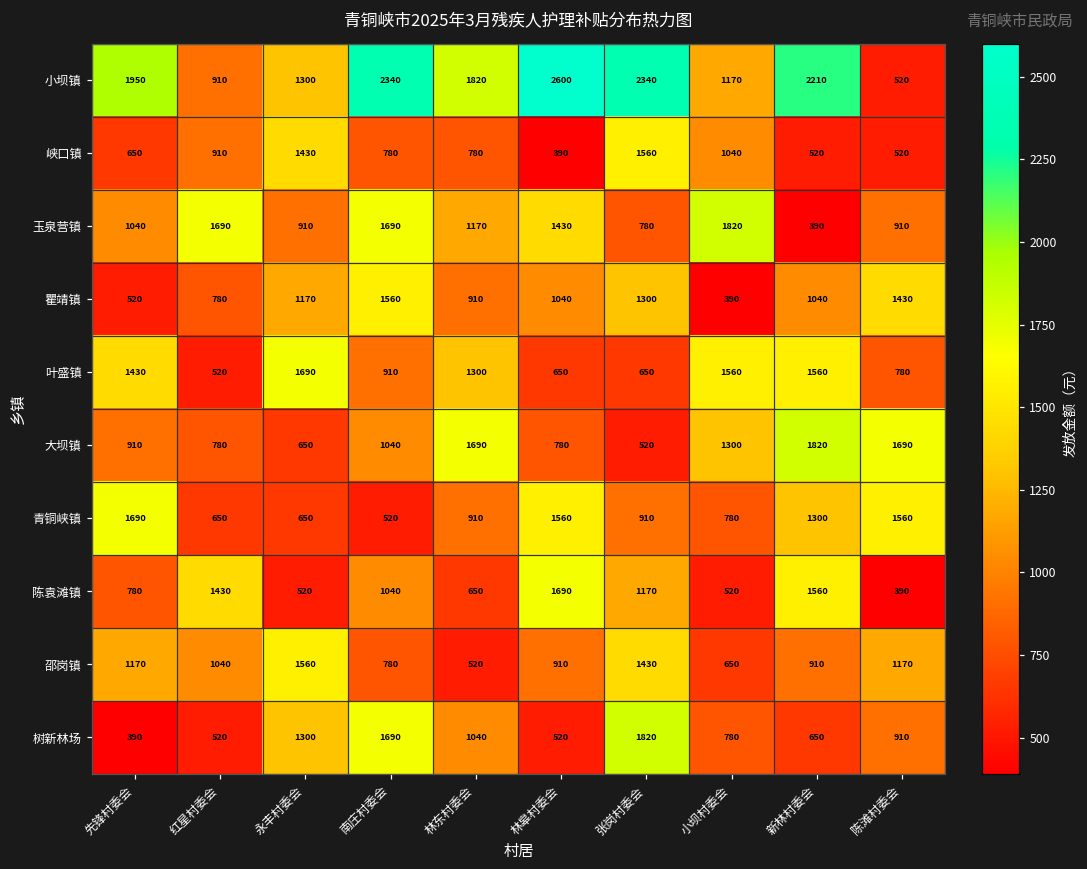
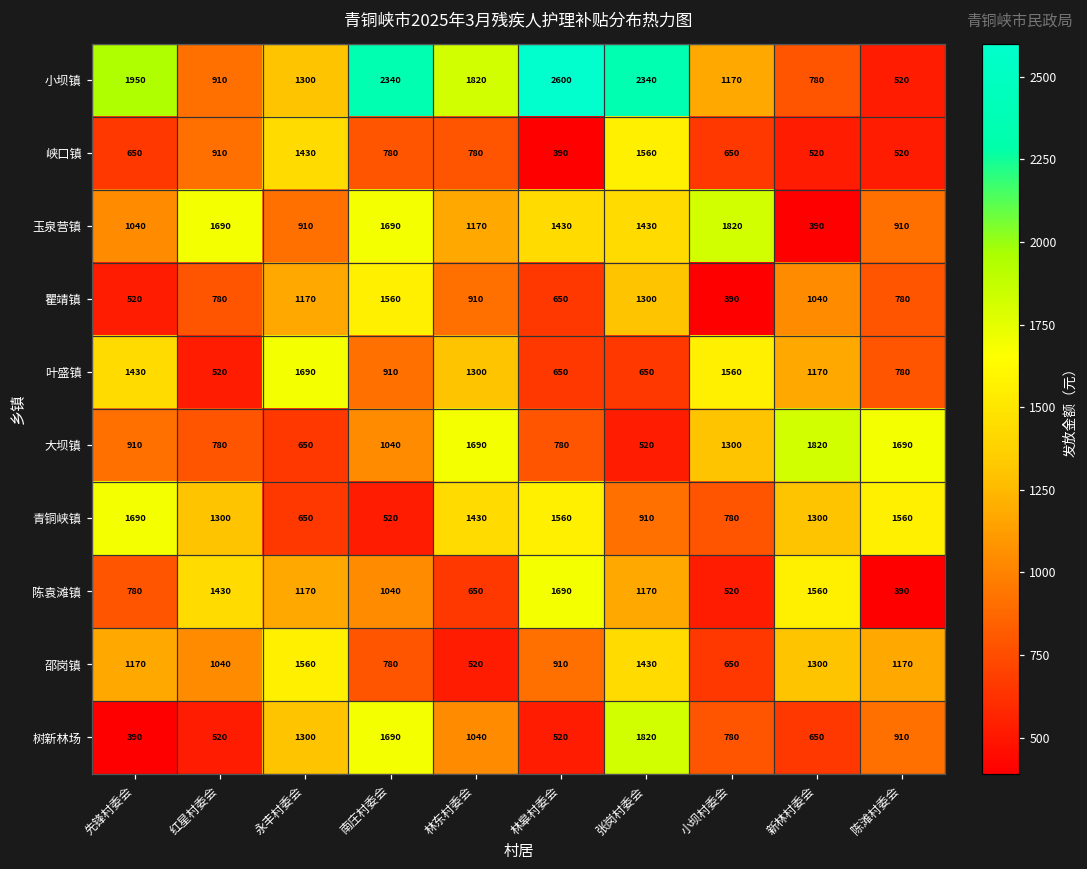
  {
    "小坝镇": {
      "先锋村委会": 1950,
      "红星村委会": 910,
      "永丰村委会": 1300,
      "南庄村委会": 2340,
      "林东村委会": 1820,
      "林皋村委会": 2600,
      "张岗村委会": 2340,
      "小坝村委会": 1170,
-     "新林村委会": 2210,
+     "新林村委会": 780,
      "陈滩村委会": 520
    },
    "峡口镇": {
      "先锋村委会": 650,
      "红星村委会": 910,
      "永丰村委会": 1430,
      "南庄村委会": 780,
      "林东村委会": 780,
      "林皋村委会": 390,
      "张岗村委会": 1560,
-     "小坝村委会": 1040,
+     "小坝村委会": 650,
      "新林村委会": 520,
      "陈滩村委会": 520
    },
    "玉泉营镇": {
      "先锋村委会": 1040,
      "红星村委会": 1690,
      "永丰村委会": 910,
      "南庄村委会": 1690,
      "林东村委会": 1170,
      "林皋村委会": 1430,
-     "张岗村委会": 780,
+     "张岗村委会": 1430,
      "小坝村委会": 1820,
      "新林村委会": 390,
      "陈滩村委会": 910
    },
    "瞿靖镇": {
      "先锋村委会": 520,
      "红星村委会": 780,
      "永丰村委会": 1170,
      "南庄村委会": 1560,
      "林东村委会": 910,
-     "林皋村委会": 1040,
+     "林皋村委会": 650,
      "张岗村委会": 1300,
      "小坝村委会": 390,
      "新林村委会": 1040,
-     "陈滩村委会": 1430
+     "陈滩村委会": 780
    },
    "叶盛镇": {
      "先锋村委会": 1430,
      "红星村委会": 520,
      "永丰村委会": 1690,
      "南庄村委会": 910,
      "林东村委会": 1300,
      "林皋村委会": 650,
      "张岗村委会": 650,
      "小坝村委会": 1560,
-     "新林村委会": 1560,
+     "新林村委会": 1170,
      "陈滩村委会": 780
    },
    "大坝镇": {
      "先锋村委会": 910,
      "红星村委会": 780,
      "永丰村委会": 650,
      "南庄村委会": 1040,
      "林东村委会": 1690,
      "林皋村委会": 780,
      "张岗村委会": 520,
      "小坝村委会": 1300,
      "新林村委会": 1820,
      "陈滩村委会": 1690
    },
    "青铜峡镇": {
      "先锋村委会": 1690,
-     "红星村委会": 650,
+     "红星村委会": 1300,
      "永丰村委会": 650,
      "南庄村委会": 520,
-     "林东村委会": 910,
+     "林东村委会": 1430,
      "林皋村委会": 1560,
      "张岗村委会": 910,
      "小坝村委会": 780,
      "新林村委会": 1300,
      "陈滩村委会": 1560
    },
    "陈袁滩镇": {
      "先锋村委会": 780,
      "红星村委会": 1430,
-     "永丰村委会": 520,
+     "永丰村委会": 1170,
      "南庄村委会": 1040,
      "林东村委会": 650,
      "林皋村委会": 1690,
      "张岗村委会": 1170,
      "小坝村委会": 520,
      "新林村委会": 1560,
      "陈滩村委会": 390
    },
    "邵岗镇": {
      "先锋村委会": 1170,
      "红星村委会": 1040,
      "永丰村委会": 1560,
      "南庄村委会": 780,
      "林东村委会": 520,
      "林皋村委会": 910,
      "张岗村委会": 1430,
      "小坝村委会": 650,
-     "新林村委会": 910,
+     "新林村委会": 1300,
      "陈滩村委会": 1170
    },
    "树新林场": {
      "先锋村委会": 390,
      "红星村委会": 520,
      "永丰村委会": 1300,
      "南庄村委会": 1690,
      "林东村委会": 1040,
      "林皋村委会": 520,
      "张岗村委会": 1820,
      "小坝村委会": 780,
      "新林村委会": 650,
      "陈滩村委会": 910
    }
  }
